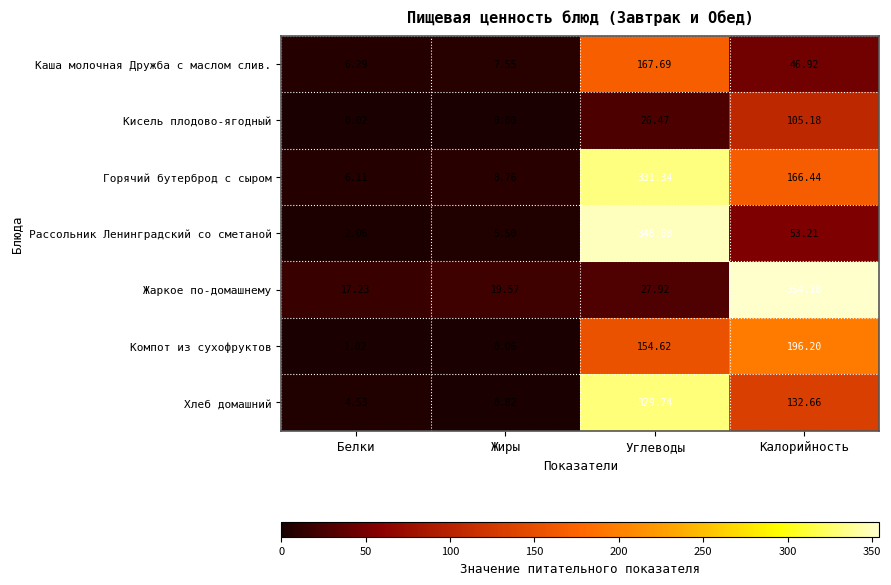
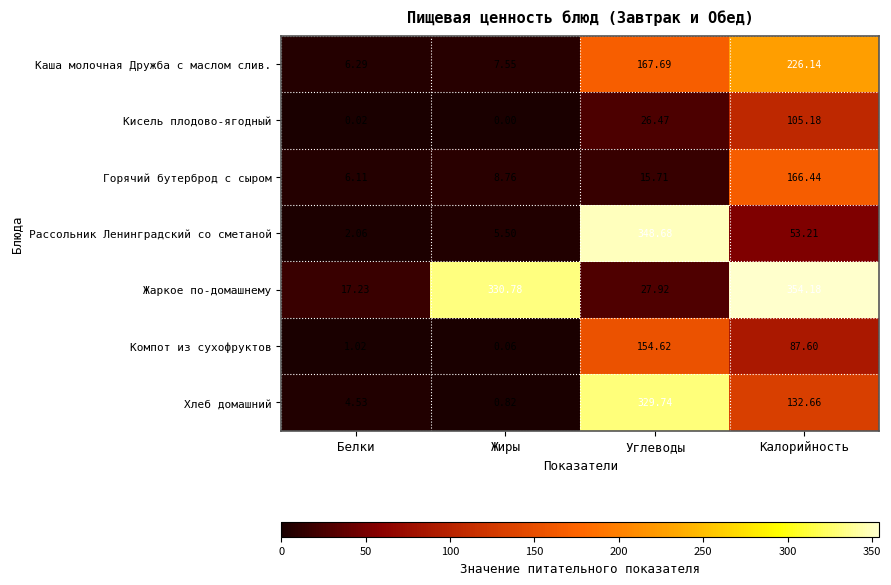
  {
    "Каша молочная Дружба с маслом слив.": {
      "Углеводы": 167.69,
-     "Калорийность": 46.92
+     "Калорийность": 226.14
    },
    "Кисель плодово-ягодный": {
      "Углеводы": 26.47,
      "Калорийность": 105.18
    },
    "Горячий бутерброд с сыром": {
-     "Углеводы": 331.34,
+     "Углеводы": 15.71,
      "Калорийность": 166.44
    },
    "Рассольник Ленинградский со сметаной": {
      "Углеводы": 348.68,
      "Калорийность": 53.21
    },
    "Жаркое по-домашнему": {
      "Белки": 17.23,
-     "Жиры": 19.57,
+     "Жиры": 330.78,
      "Углеводы": 27.92,
      "Калорийность": 354.18
    },
    "Компот из сухофруктов": {
      "Углеводы": 154.62,
-     "Калорийность": 196.20
+     "Калорийность": 87.60
    },
    "Хлеб домашний": {
      "Углеводы": 329.74,
      "Калорийность": 132.66
    }
  }
